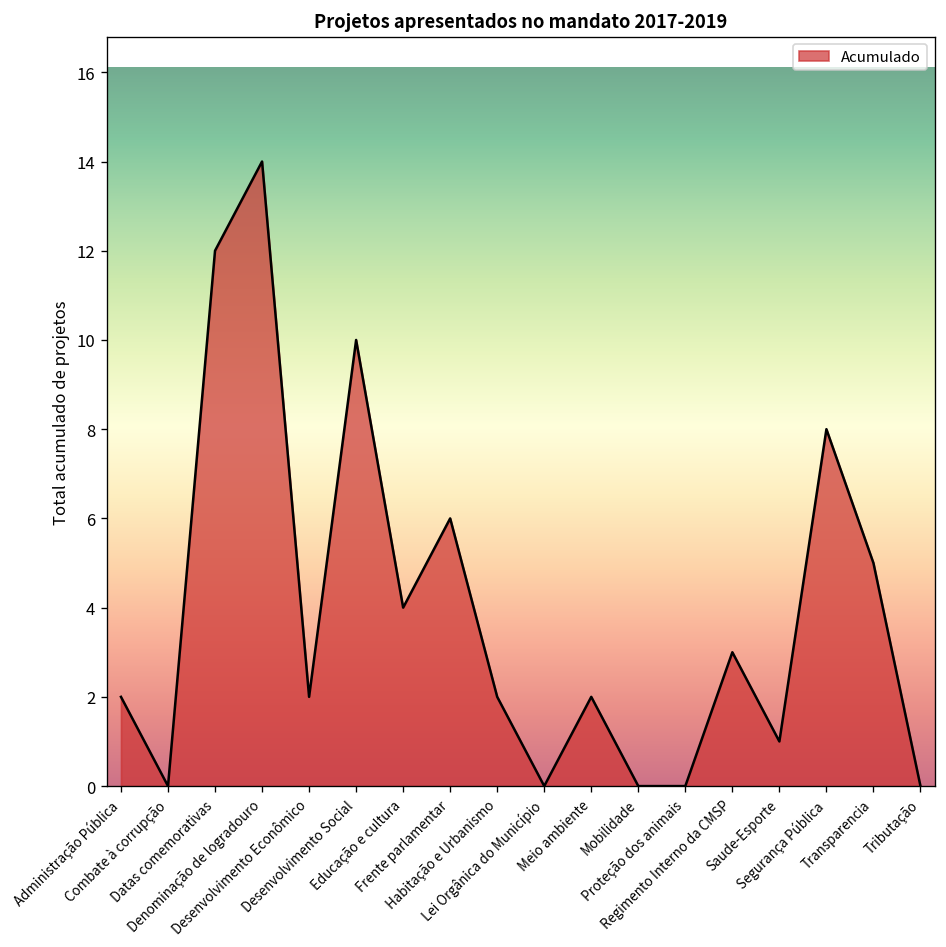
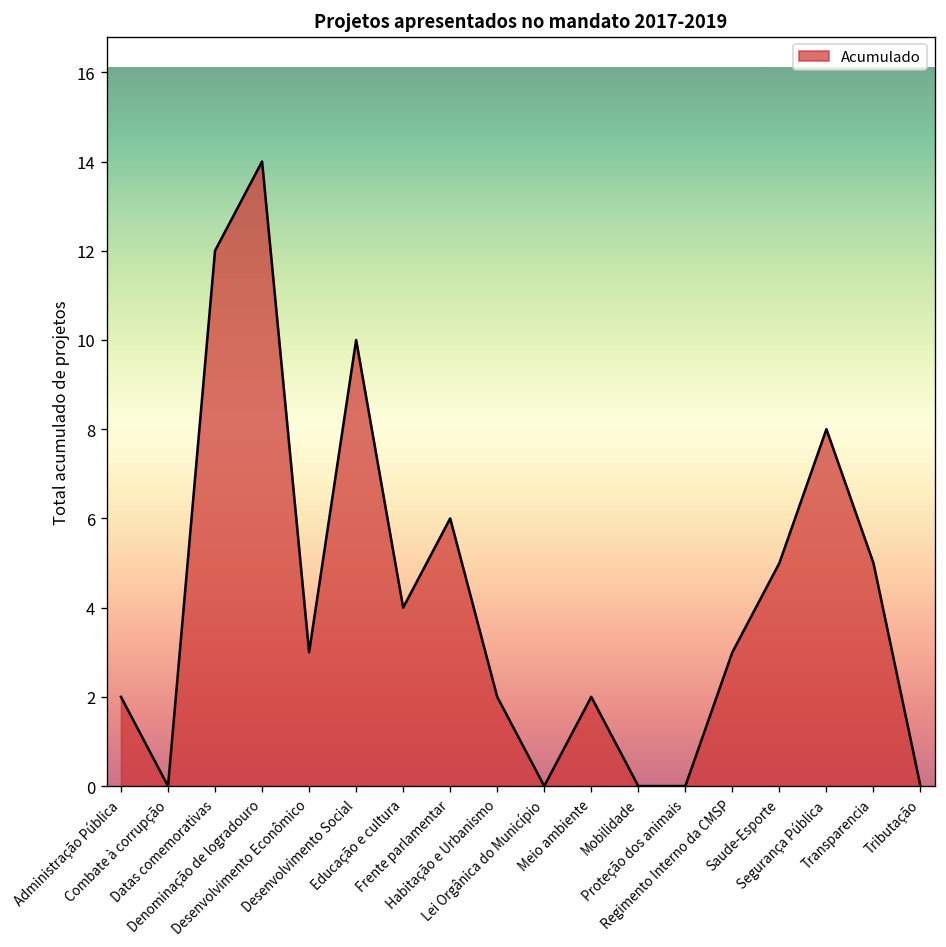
  {
    "Administração Pública": 2,
    "Combate à corrupção": 0,
    "Datas comemorativas": 12,
    "Denominação de logradouro": 14,
-   "Desenvolvimento Econômico": 2,
+   "Desenvolvimento Econômico": 3,
    "Desenvolvimento Social": 10,
    "Educação e cultura": 4,
    "Frente parlamentar": 6,
    "Habitação e Urbanismo": 2,
    "Lei Orgânica do Município": 0,
    "Meio ambiente": 2,
    "Mobilidade": 0,
    "Proteção dos animais": 0,
    "Regimento Interno da CMSP": 3,
-   "Saude-Esporte": 1,
+   "Saude-Esporte": 5,
    "Segurança Pública": 8,
    "Transparencia": 5,
    "Tributação": 0
  }
